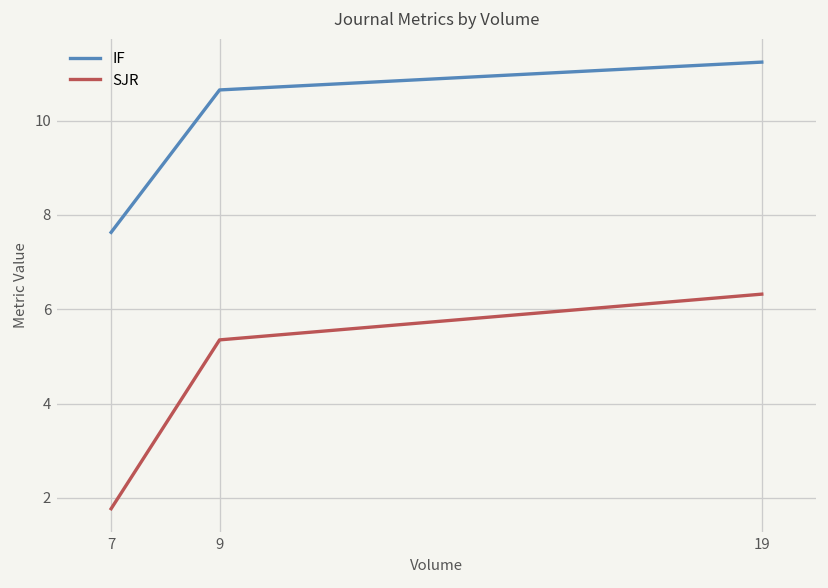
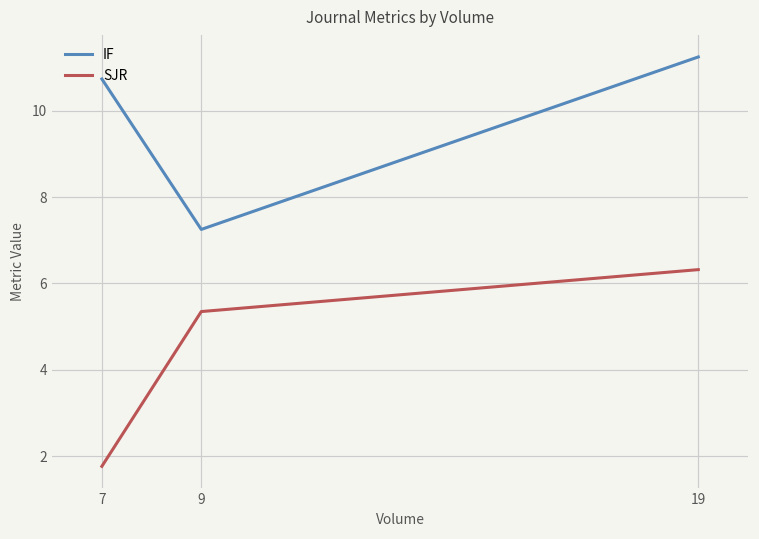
  {
    "IF": {
-     "7": 7.6,
-     "9": 10.7,
+     "7": 10.7,
+     "9": 7.3,
      "19": 11.2
    },
    "SJR": {
      "7": 1.8,
      "9": 5.4,
      "19": 6.3
    }
  }
